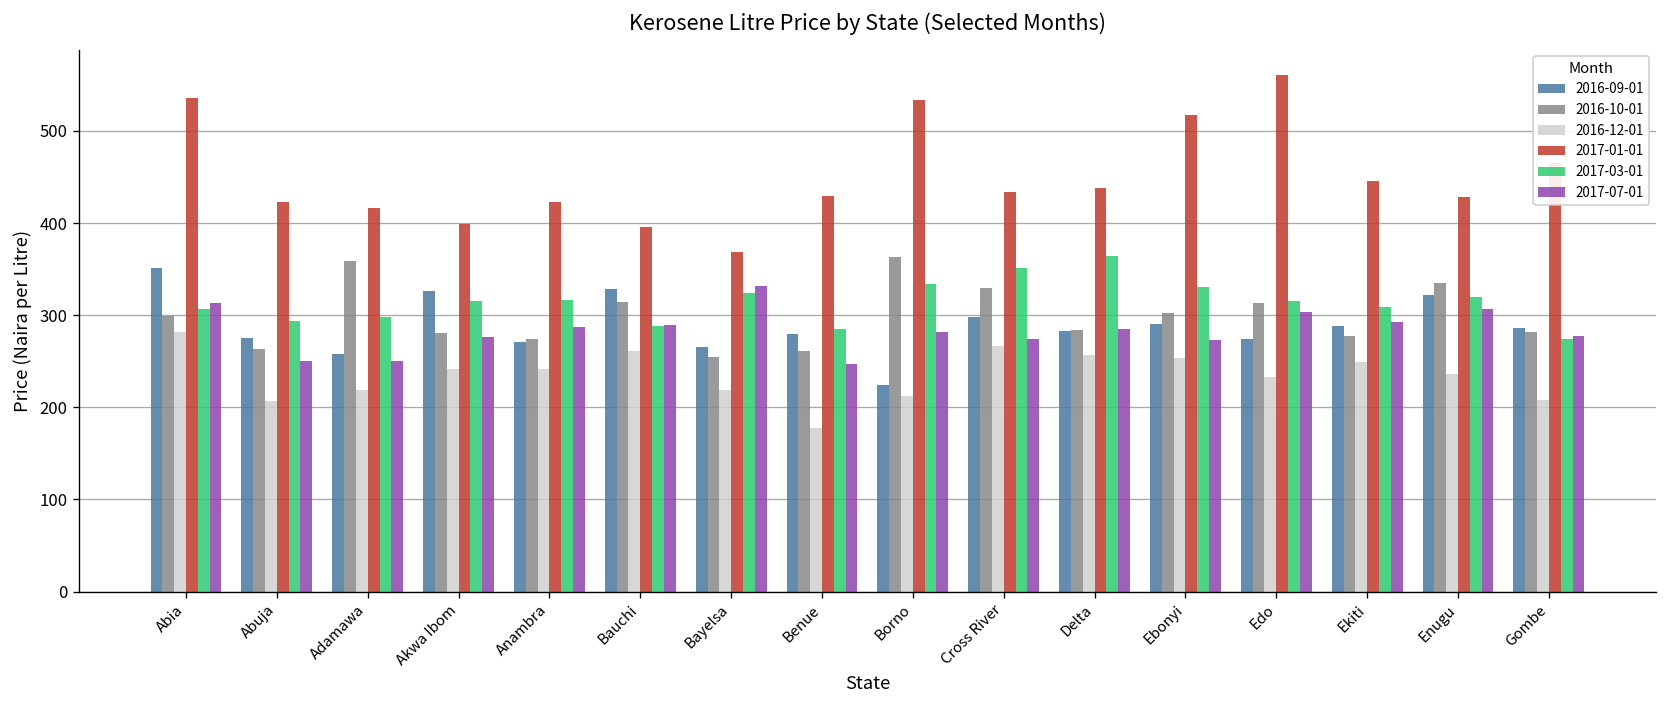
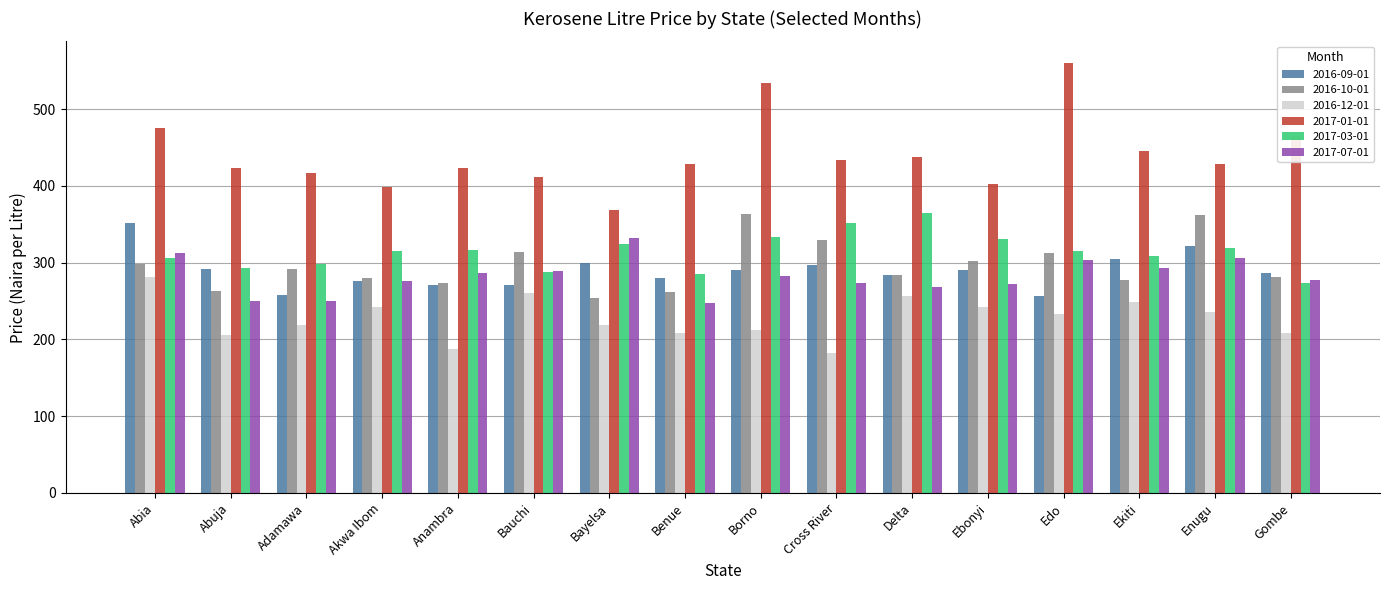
  {
    "2016-09-01": {
      "Abia": 350,
-     "Abuja": 280,
+     "Abuja": 290,
      "Adamawa": 260,
-     "Akwa Ibom": 330,
+     "Akwa Ibom": 280,
      "Anambra": 270,
-     "Bauchi": 330,
-     "Bayelsa": 270,
+     "Bauchi": 270,
+     "Bayelsa": 300,
      "Benue": 280,
-     "Borno": 220,
+     "Borno": 290,
      "Cross River": 300,
      "Delta": 280,
      "Ebonyi": 290,
-     "Edo": 270,
-     "Ekiti": 290,
+     "Edo": 260,
+     "Ekiti": 300,
      "Enugu": 320,
      "Gombe": 290
    },
    "2016-10-01": {
      "Abia": 300,
      "Abuja": 260,
-     "Adamawa": 360,
+     "Adamawa": 290,
      "Akwa Ibom": 280,
      "Anambra": 270,
      "Bauchi": 310,
      "Bayelsa": 250,
      "Benue": 260,
      "Borno": 360,
      "Cross River": 330,
      "Delta": 280,
      "Ebonyi": 300,
      "Edo": 310,
      "Ekiti": 280,
-     "Enugu": 340,
+     "Enugu": 360,
      "Gombe": 280
    },
    "2016-12-01": {
      "Abia": 280,
      "Abuja": 210,
      "Adamawa": 220,
      "Akwa Ibom": 240,
-     "Anambra": 240,
+     "Anambra": 190,
      "Bauchi": 260,
      "Bayelsa": 220,
-     "Benue": 180,
+     "Benue": 210,
      "Borno": 210,
-     "Cross River": 270,
+     "Cross River": 180,
      "Delta": 260,
-     "Ebonyi": 250,
+     "Ebonyi": 240,
      "Edo": 230,
      "Ekiti": 250,
      "Enugu": 240,
      "Gombe": 210
    },
    "2017-01-01": {
-     "Abia": 540,
+     "Abia": 480,
      "Abuja": 420,
      "Adamawa": 420,
      "Akwa Ibom": 400,
      "Anambra": 420,
-     "Bauchi": 400,
+     "Bauchi": 410,
      "Bayelsa": 370,
      "Benue": 430,
      "Borno": 530,
      "Cross River": 430,
      "Delta": 440,
-     "Ebonyi": 520,
+     "Ebonyi": 400,
      "Edo": 560,
      "Ekiti": 450,
      "Enugu": 430
    },
    "2017-03-01": {
      "Abia": 310,
      "Abuja": 290,
      "Adamawa": 300,
      "Akwa Ibom": 320,
      "Anambra": 320,
      "Bauchi": 290,
      "Bayelsa": 320,
      "Benue": 280,
      "Borno": 330,
      "Cross River": 350,
      "Delta": 360,
      "Ebonyi": 330,
      "Edo": 320,
      "Ekiti": 310,
      "Enugu": 320,
      "Gombe": 270
    },
    "2017-07-01": {
      "Abia": 310,
      "Abuja": 250,
      "Adamawa": 250,
      "Akwa Ibom": 280,
      "Anambra": 290,
      "Bauchi": 290,
      "Bayelsa": 330,
      "Benue": 250,
      "Borno": 280,
      "Cross River": 270,
-     "Delta": 280,
+     "Delta": 270,
      "Ebonyi": 270,
      "Edo": 300,
      "Ekiti": 290,
      "Enugu": 310,
      "Gombe": 280
    }
  }
